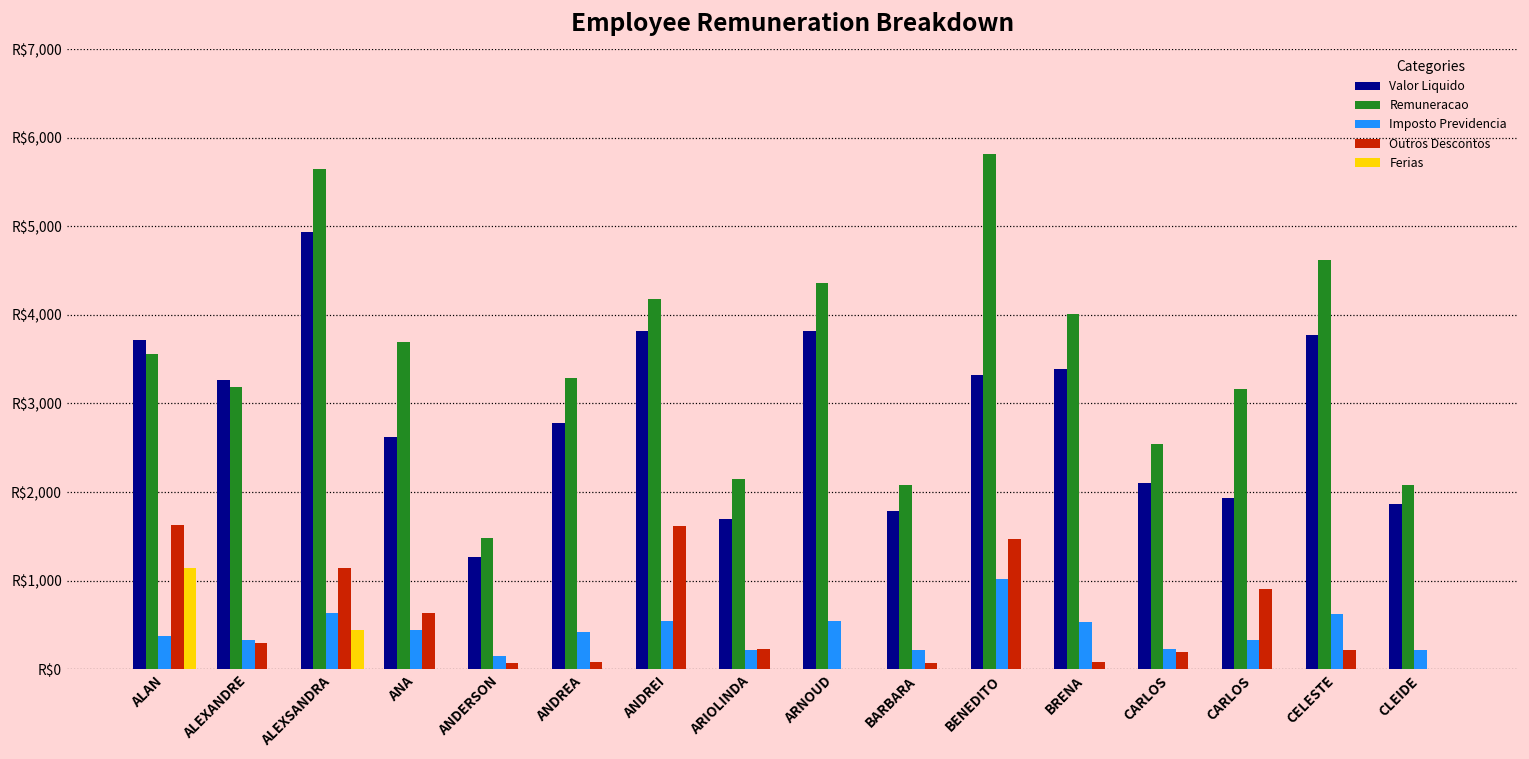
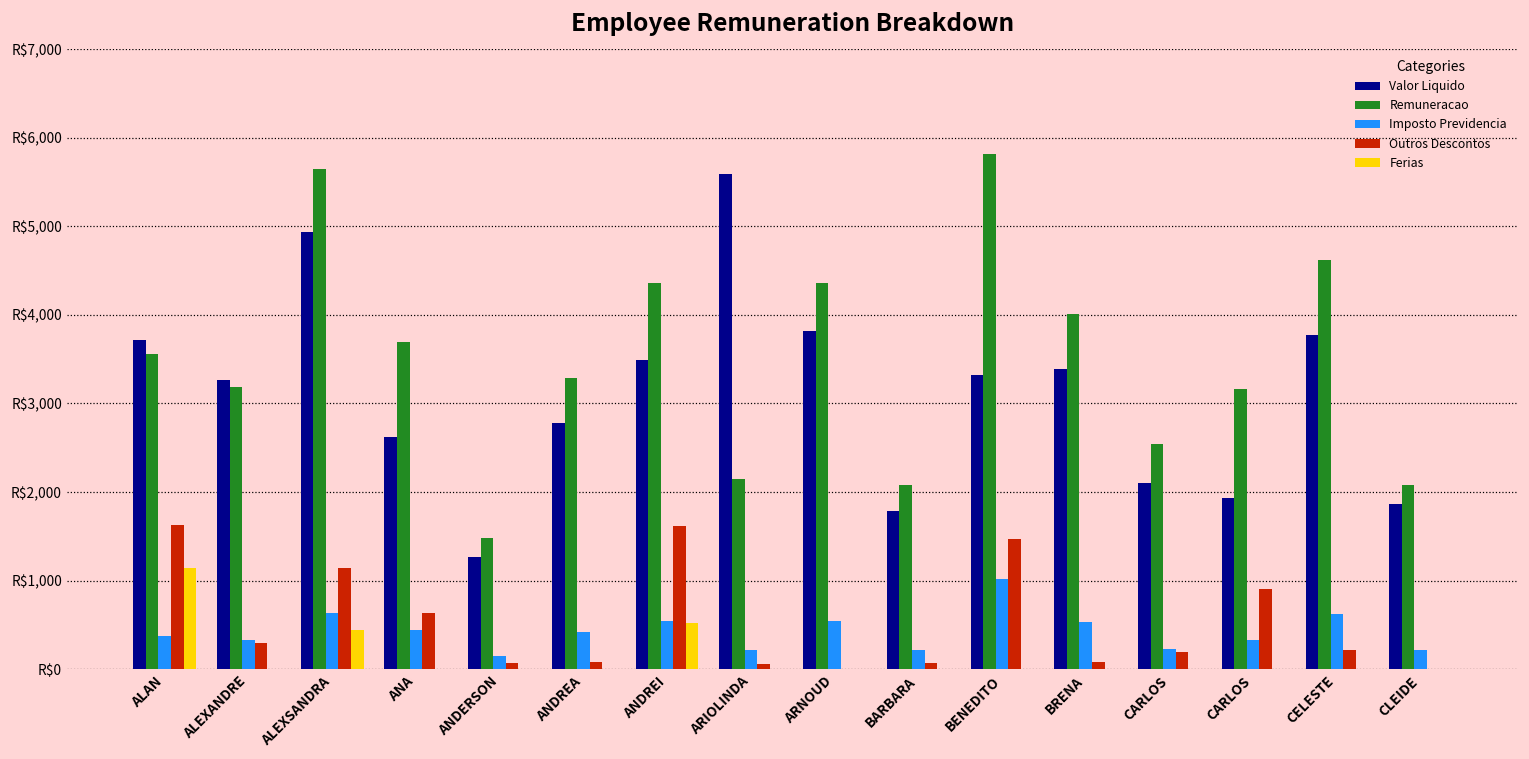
  {
    "Valor Liquido": {
      "ALAN": "R$3,700",
      "ALEXANDRE": "R$3,300",
      "ALEXSANDRA": "R$4,900",
      "ANA": "R$2,600",
      "ANDERSON": "R$1,300",
      "ANDREA": "R$2,800",
-     "ANDREI": "R$3,800",
-     "ARIOLINDA": "R$1,700",
+     "ANDREI": "R$3,500",
+     "ARIOLINDA": "R$5,600",
      "ARNOUD": "R$3,800",
      "BARBARA": "R$1,800",
      "BENEDITO": "R$3,300",
      "BRENA": "R$3,400",
      "CELESTE": "R$3,800",
      "CLEIDE": "R$1,900"
    },
    "Remuneracao": {
      "ALAN": "R$3,600",
      "ALEXANDRE": "R$3,200",
      "ALEXSANDRA": "R$5,600",
      "ANA": "R$3,700",
      "ANDERSON": "R$1,500",
      "ANDREA": "R$3,300",
-     "ANDREI": "R$4,200",
+     "ANDREI": "R$4,400",
      "ARIOLINDA": "R$2,100",
      "ARNOUD": "R$4,400",
      "BARBARA": "R$2,100",
      "BENEDITO": "R$5,800",
      "BRENA": "R$4,000",
      "CELESTE": "R$4,600",
      "CLEIDE": "R$2,100"
    },
    "Imposto Previdencia": {
      "ALAN": "R$400",
      "ALEXANDRE": "R$300",
      "ALEXSANDRA": "R$600",
      "ANA": "R$400",
      "ANDERSON": "R$200",
      "ANDREA": "R$400",
      "ANDREI": "R$500",
      "ARIOLINDA": "R$200",
      "ARNOUD": "R$500",
      "BARBARA": "R$200",
      "BENEDITO": "R$1,000",
      "BRENA": "R$500",
      "CELESTE": "R$600",
      "CLEIDE": "R$200"
    },
    "Outros Descontos": {
      "ALAN": "R$1,600",
      "ALEXANDRE": "R$300",
      "ALEXSANDRA": "R$1,100",
      "ANA": "R$600",
      "ANDERSON": "R$100",
      "ANDREA": "R$100",
      "ANDREI": "R$1,600",
-     "ARIOLINDA": "R$200",
+     "ARIOLINDA": "R$100",
      "ARNOUD": "R$0",
      "BARBARA": "R$100",
      "BENEDITO": "R$1,500",
      "BRENA": "R$100",
      "CELESTE": "R$200",
      "CLEIDE": "R$0"
    },
    "Ferias": {
      "ALAN": "R$1,100",
      "ALEXANDRE": "R$0",
      "ALEXSANDRA": "R$400",
      "ANA": "R$0",
      "ANDERSON": "R$0",
      "ANDREA": "R$0",
-     "ANDREI": "R$0",
+     "ANDREI": "R$500",
      "ARIOLINDA": "R$0",
      "ARNOUD": "R$0",
      "BARBARA": "R$0",
      "BENEDITO": "R$0",
      "BRENA": "R$0",
      "CELESTE": "R$0",
      "CLEIDE": "R$0"
    }
  }
